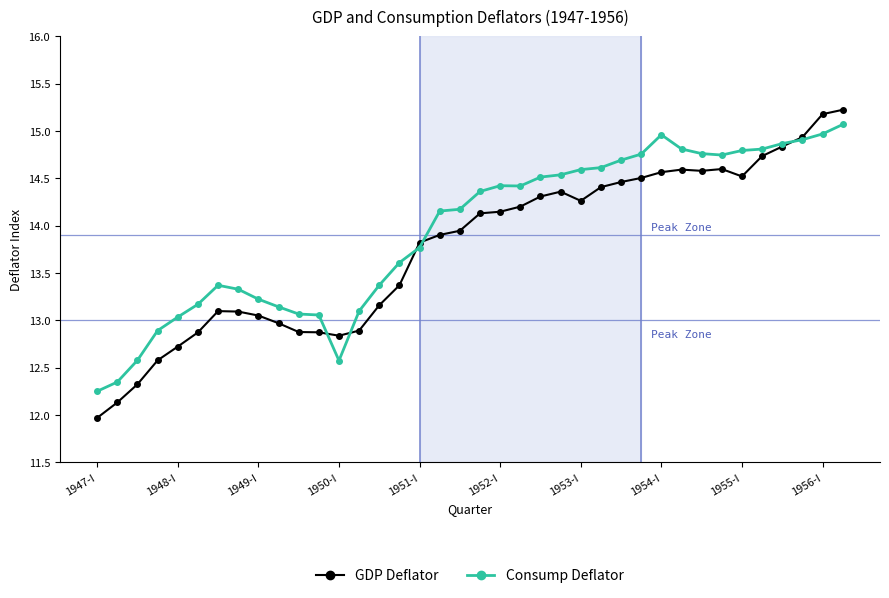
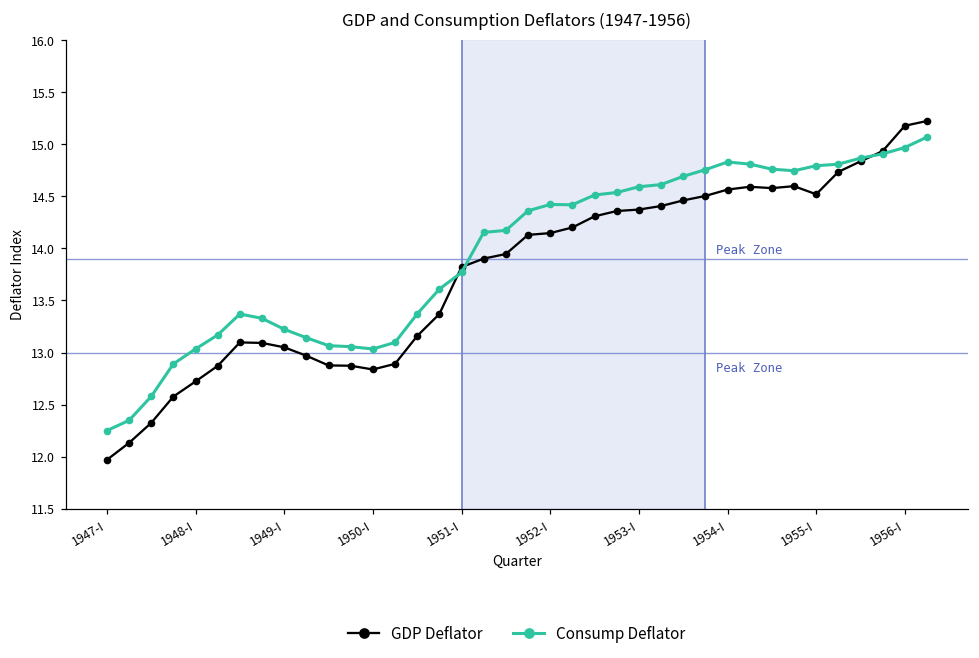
  {
    "GDP Deflator": {
      "1947-I": 12.0,
      "1948-I": 12.7,
      "1949-I": 13.1,
      "1950-I": 12.8,
      "1951-I": 13.8,
      "1952-I": 14.1,
-     "1953-I": 14.3,
+     "1953-I": 14.4,
      "1954-I": 14.6,
      "1955-I": 14.5,
      "1956-I": 15.2
    },
    "Consump Deflator": {
      "1947-I": 12.3,
      "1948-I": 13.0,
      "1949-I": 13.2,
-     "1950-I": 12.6,
+     "1950-I": 13.0,
      "1951-I": 13.8,
      "1952-I": 14.4,
      "1953-I": 14.6,
-     "1954-I": 15.0,
+     "1954-I": 14.8,
      "1955-I": 14.8,
      "1956-I": 15.0
    }
  }
